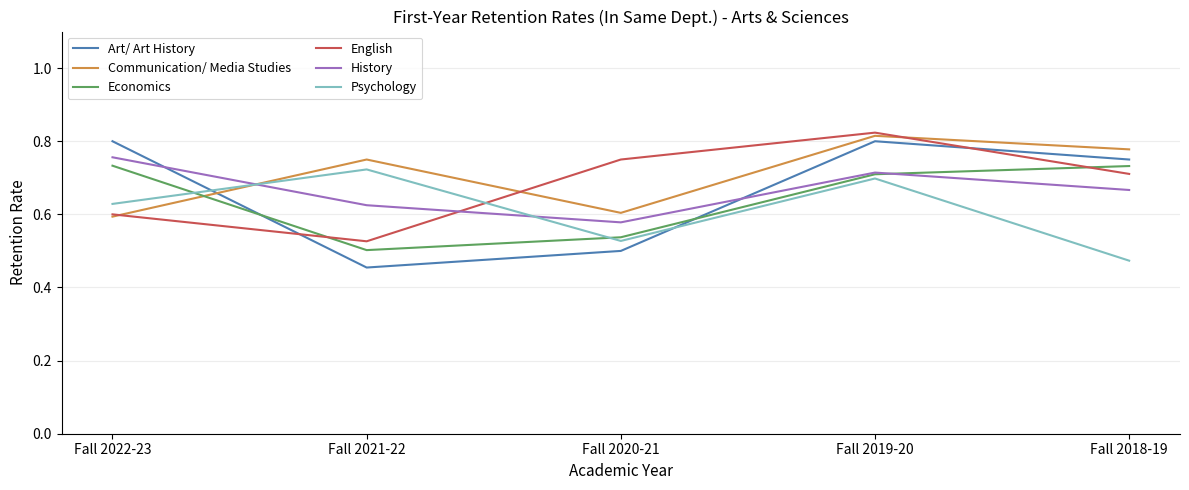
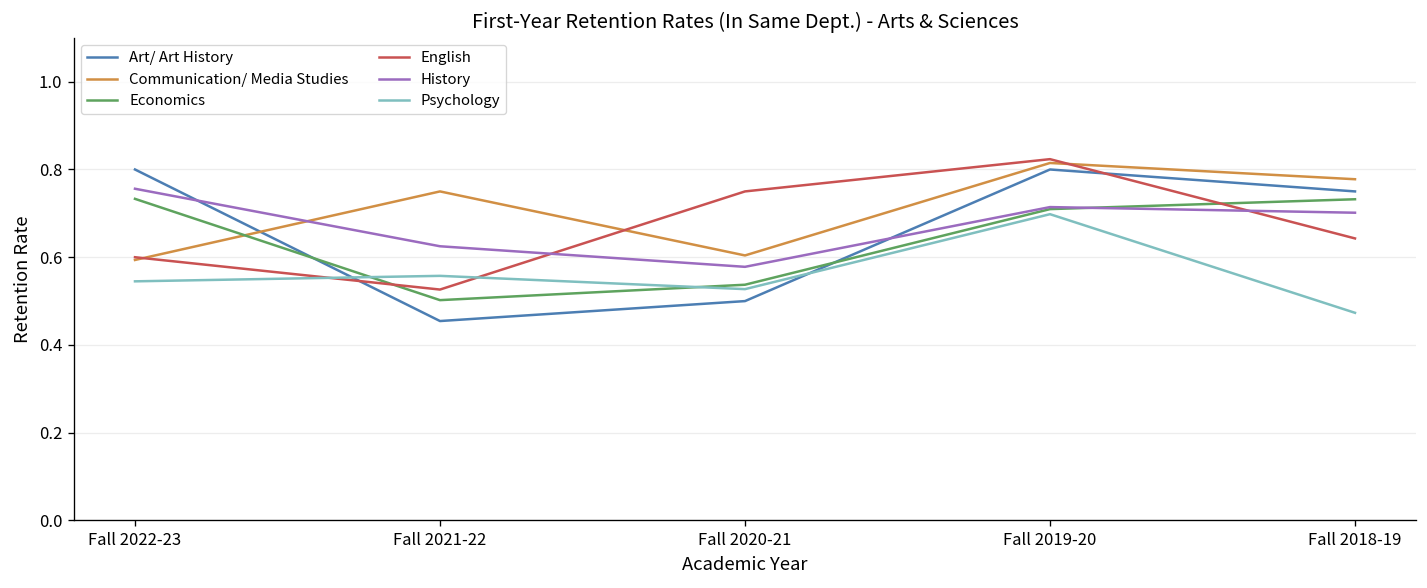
  {
    "Art/ Art History": {
      "Fall 2022-23": 0.80,
      "Fall 2021-22": 0.45,
      "Fall 2020-21": 0.50,
      "Fall 2019-20": 0.80,
      "Fall 2018-19": 0.75
    },
    "Communication/ Media Studies": {
      "Fall 2021-22": 0.75,
      "Fall 2020-21": 0.60,
      "Fall 2019-20": 0.81,
      "Fall 2018-19": 0.78
    },
    "Economics": {
      "Fall 2022-23": 0.73,
      "Fall 2021-22": 0.50,
      "Fall 2020-21": 0.54,
      "Fall 2018-19": 0.73
    },
    "English": {
      "Fall 2021-22": 0.53,
      "Fall 2020-21": 0.75,
      "Fall 2019-20": 0.82,
-     "Fall 2018-19": 0.71
+     "Fall 2018-19": 0.64
    },
    "History": {
      "Fall 2022-23": 0.76,
      "Fall 2021-22": 0.63,
      "Fall 2020-21": 0.58,
-     "Fall 2018-19": 0.67
+     "Fall 2018-19": 0.70
    },
    "Psychology": {
-     "Fall 2022-23": 0.63,
-     "Fall 2021-22": 0.72,
+     "Fall 2022-23": 0.55,
+     "Fall 2021-22": 0.56,
      "Fall 2020-21": 0.53,
      "Fall 2019-20": 0.70,
      "Fall 2018-19": 0.47
    }
  }
